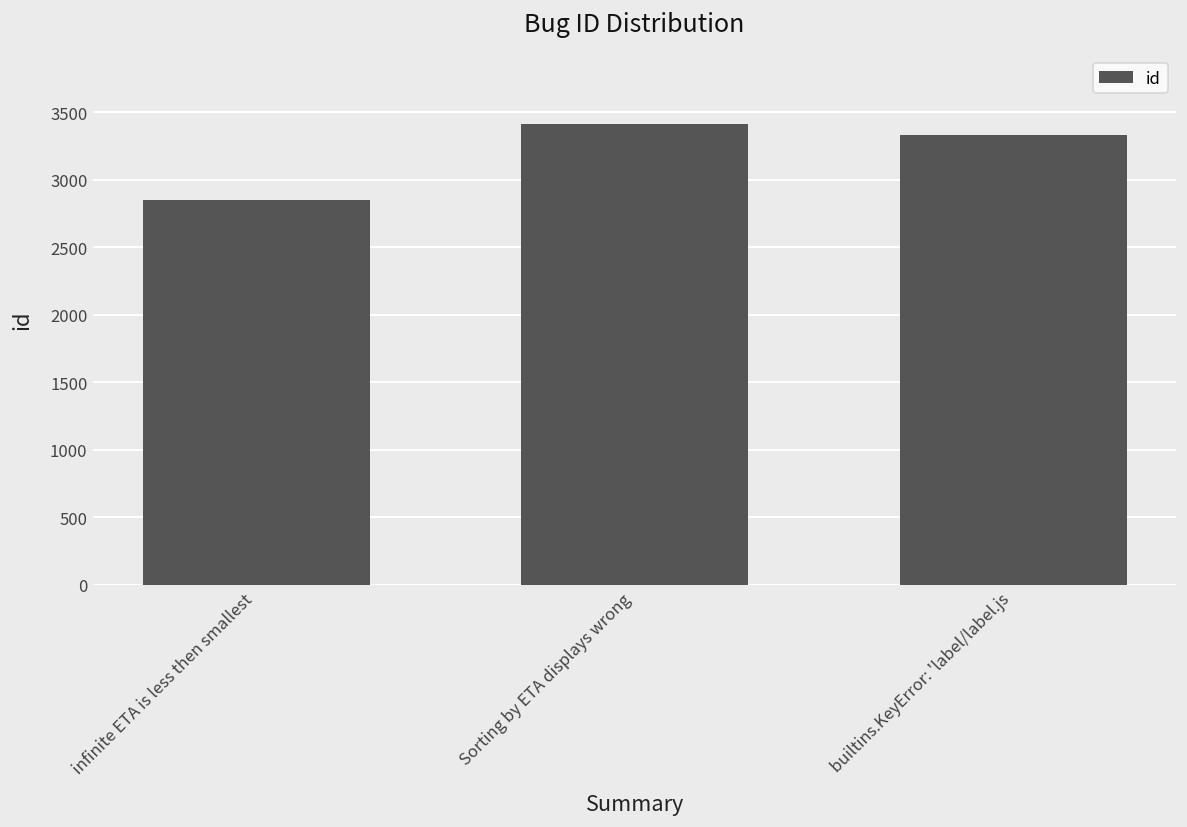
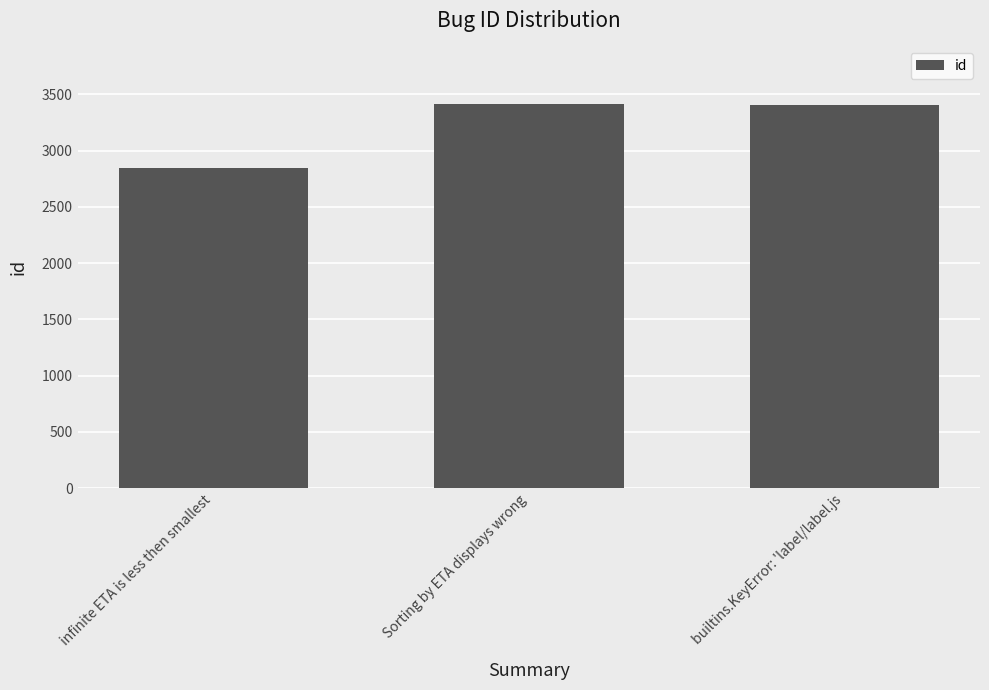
  {
    "infinite ETA is less then smallest": 2850,
    "Sorting by ETA displays wrong": 3410,
-   "builtins.KeyError: 'label/label.js": 3330
+   "builtins.KeyError: 'label/label.js": 3400
  }
